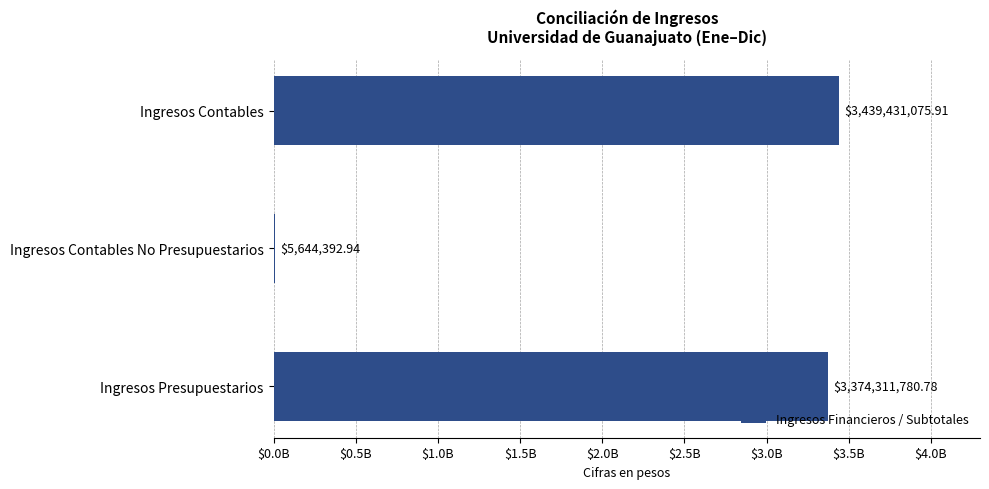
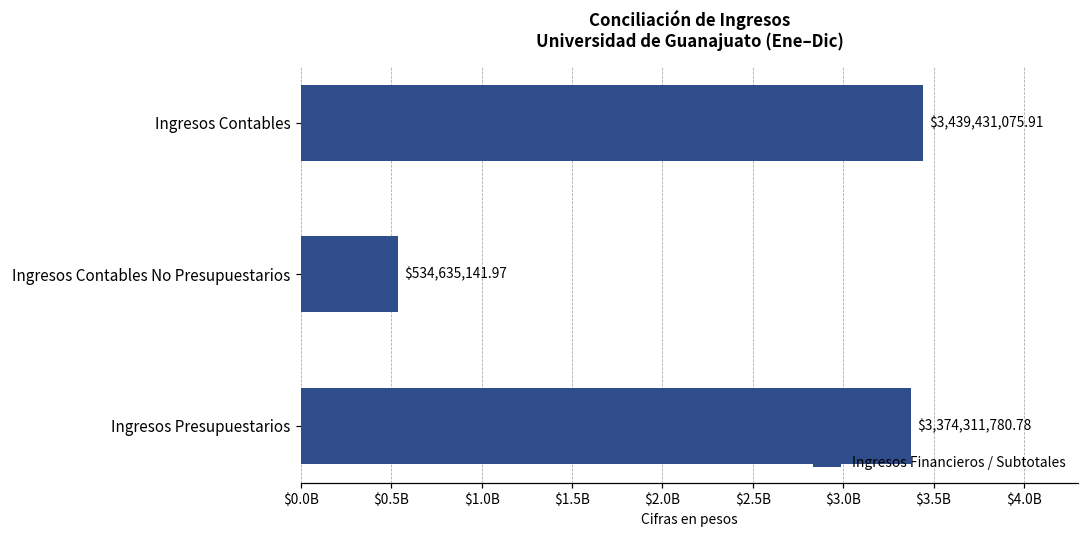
  {
    "Ingresos Contables": "$3,439,431,075.91",
-   "Ingresos Contables No Presupuestarios": "$5,644,392.94",
+   "Ingresos Contables No Presupuestarios": "$534,635,141.97",
    "Ingresos Presupuestarios": "$3,374,311,780.78"
  }
